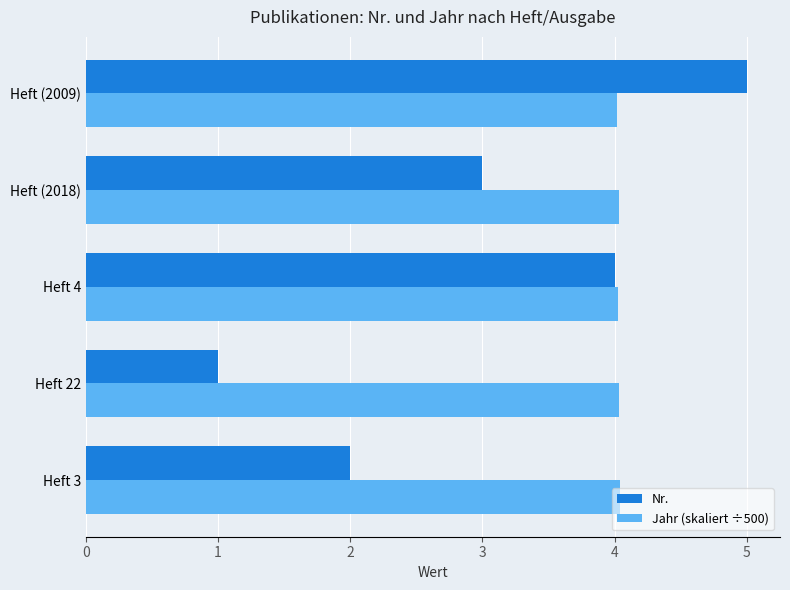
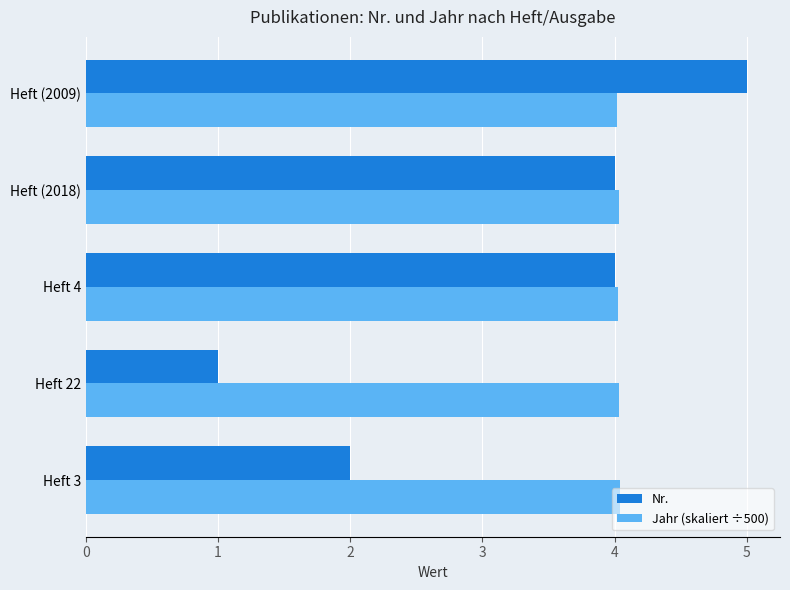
  {
    "Nr.": {
      "Heft (2009)": 5,
-     "Heft (2018)": 3,
+     "Heft (2018)": 4,
      "Heft 4": 4,
      "Heft 22": 1,
      "Heft 3": 2
    },
    "Jahr (skaliert ÷500)": {
      "Heft (2009)": 4,
      "Heft (2018)": 4.04,
      "Heft 4": 4.02,
      "Heft 22": 4.03
    }
  }
